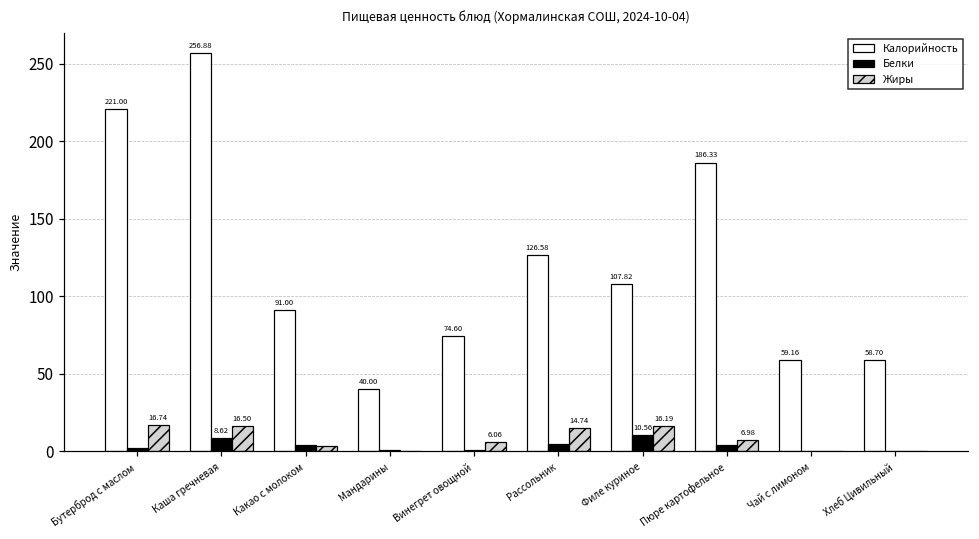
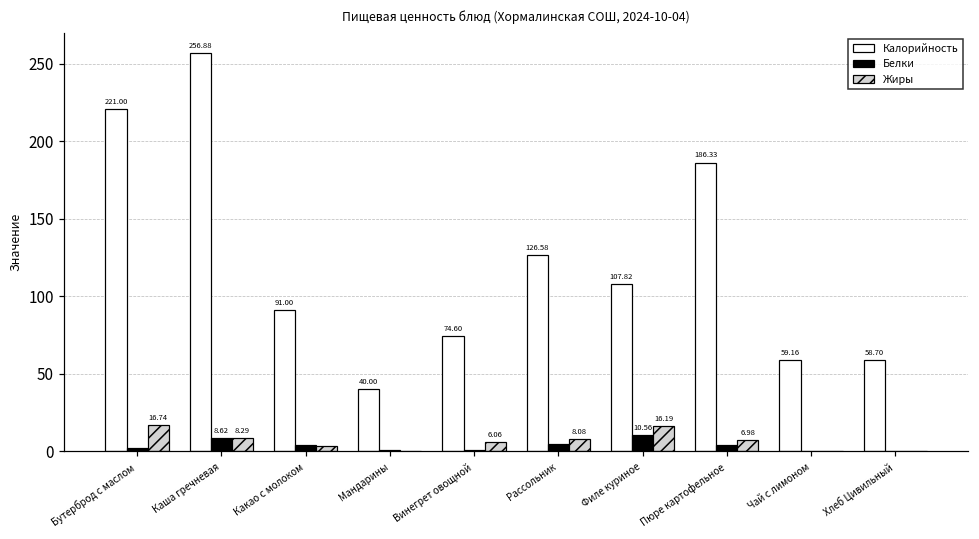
  {
    "Калорийность": {
      "Бутерброд с маслом": 221.00,
      "Каша гречневая": 256.88,
      "Какао с молоком": 91.00,
      "Мандарины": 40.00,
      "Винегрет овощной": 74.60,
      "Рассольник": 126.58,
      "Филе куриное": 107.82,
      "Пюре картофельное": 186.33,
      "Чай с лимоном": 59.16,
      "Хлеб Цивильный": 58.70
    },
    "Белки": {
      "Каша гречневая": 8.62,
      "Филе куриное": 10.56
    },
    "Жиры": {
      "Бутерброд с маслом": 16.74,
-     "Каша гречневая": 16.50,
+     "Каша гречневая": 8.29,
      "Винегрет овощной": 6.06,
-     "Рассольник": 14.74,
+     "Рассольник": 8.08,
      "Филе куриное": 16.19,
      "Пюре картофельное": 6.98
    }
  }
